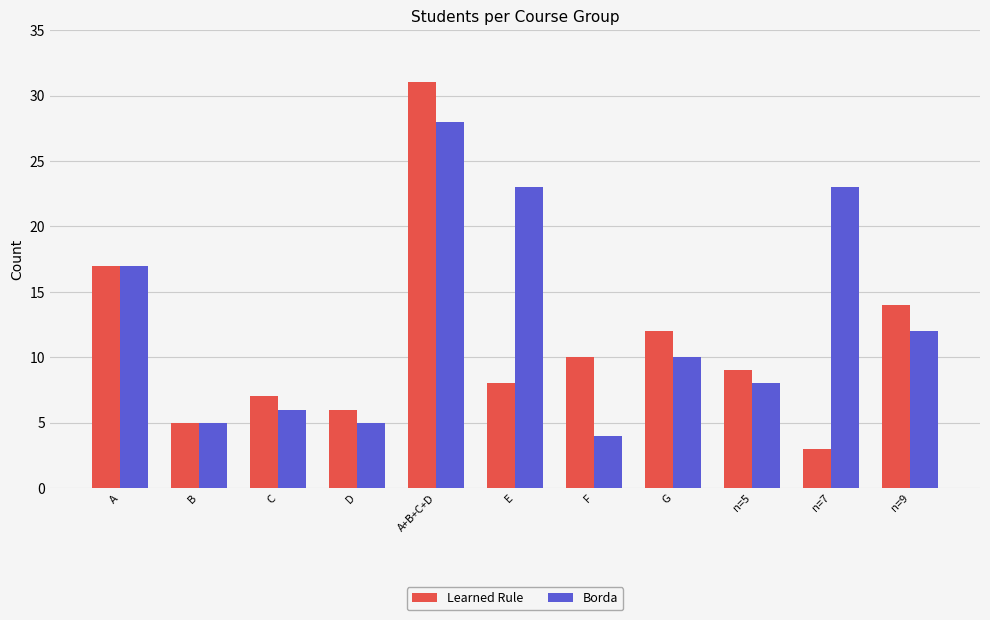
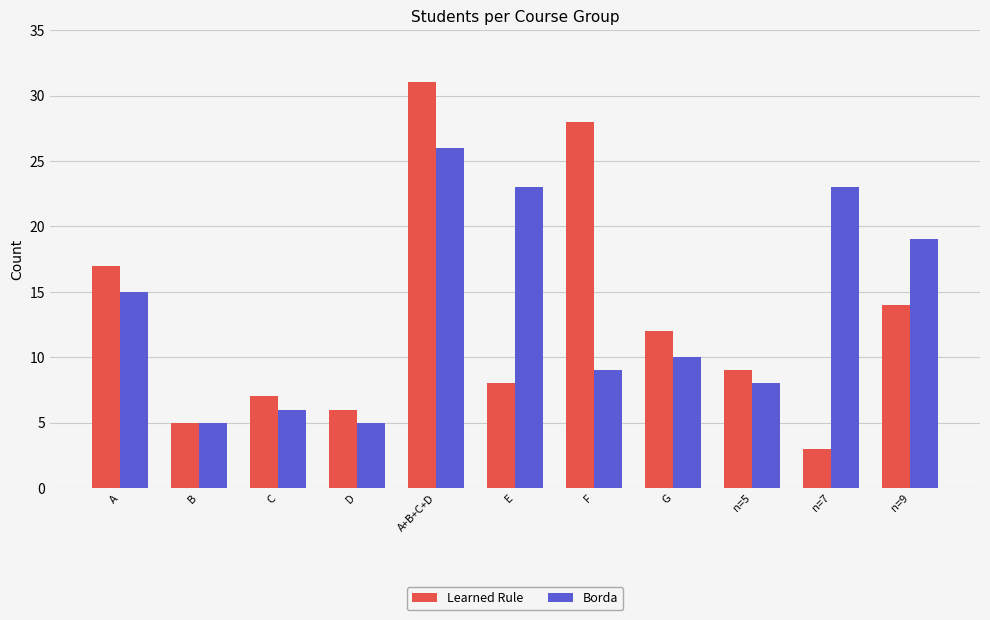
  {
    "Learned Rule": {
      "A": 17,
      "B": 5,
      "C": 7,
      "D": 6,
      "A+B+C+D": 31,
      "E": 8,
-     "F": 10,
+     "F": 28,
      "G": 12,
      "n=5": 9,
      "n=7": 3,
      "n=9": 14
    },
    "Borda": {
-     "A": 17,
+     "A": 15,
      "B": 5,
      "C": 6,
      "D": 5,
-     "A+B+C+D": 28,
+     "A+B+C+D": 26,
      "E": 23,
-     "F": 4,
+     "F": 9,
      "G": 10,
      "n=5": 8,
      "n=7": 23,
-     "n=9": 12
+     "n=9": 19
    }
  }
